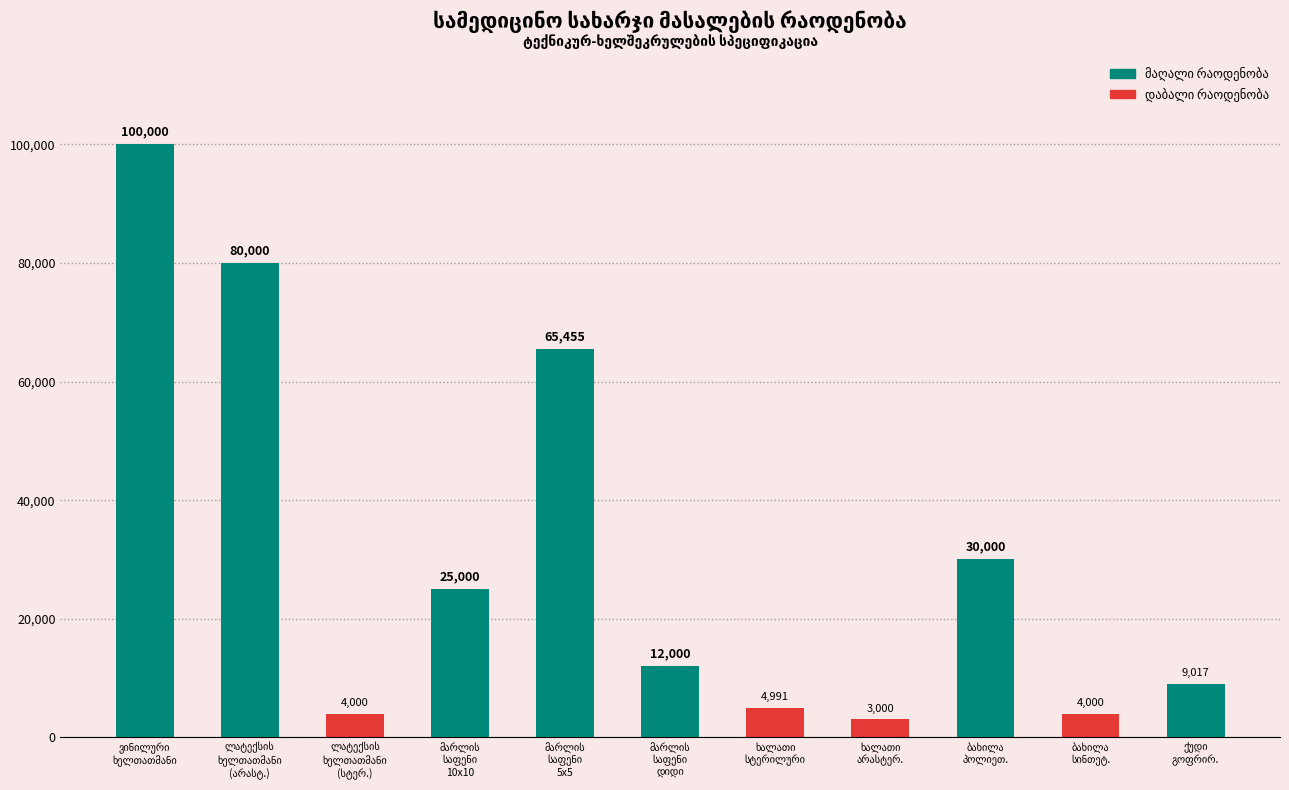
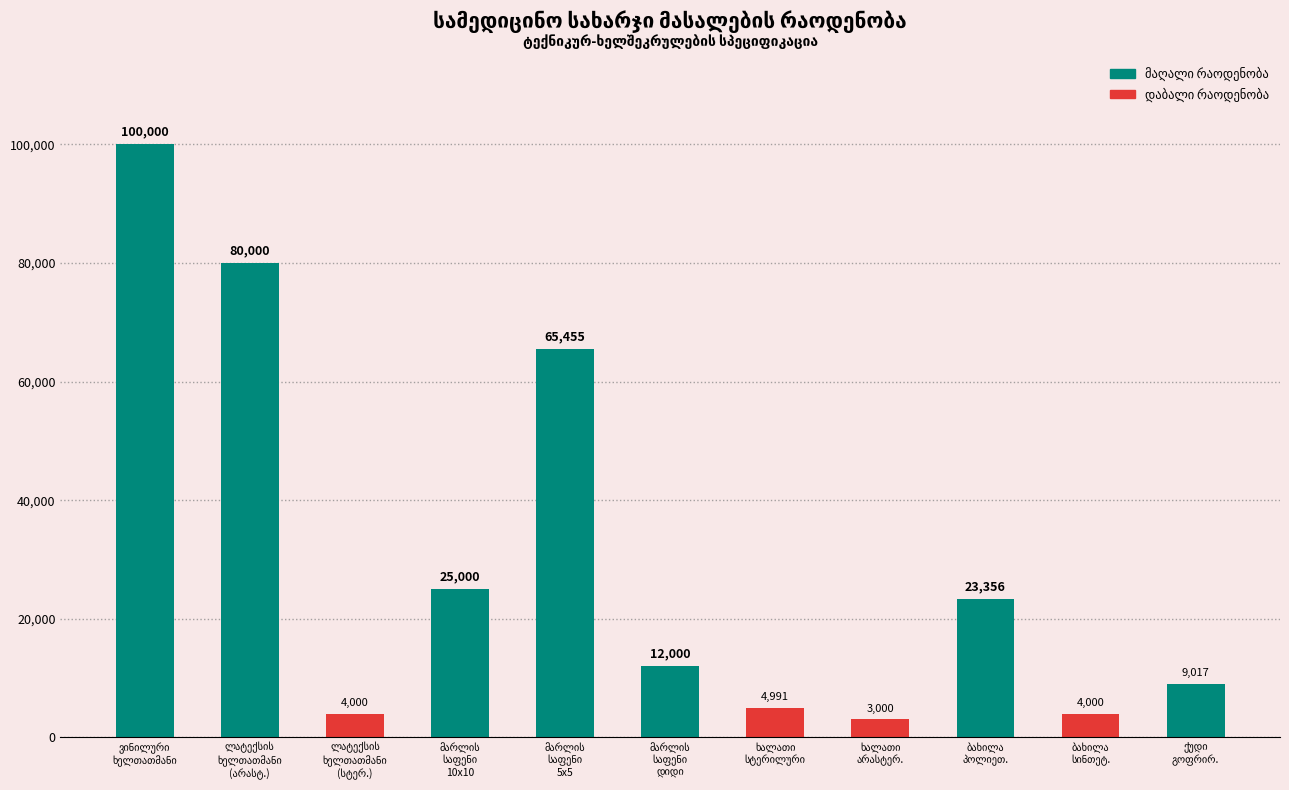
  {
    "ვინილური ხელთათმანი": "100,000",
    "ლატექსის ხელთათმანი (არასტ.)": "80,000",
    "ლატექსის ხელთათმანი (სტერ.)": "4,000",
    "მარლის საფენი 10x10": "25,000",
    "მარლის საფენი 5x5": "65,455",
    "მარლის საფენი დიდი": "12,000",
    "ხალათი სტერილური": "4,991",
    "ხალათი არასტერ.": "3,000",
-   "ბახილა პოლიეთ.": "30,000",
+   "ბახილა პოლიეთ.": "23,356",
    "ბახილა სინთეტ.": "4,000",
    "ქუდი გოფრირ.": "9,017"
  }
